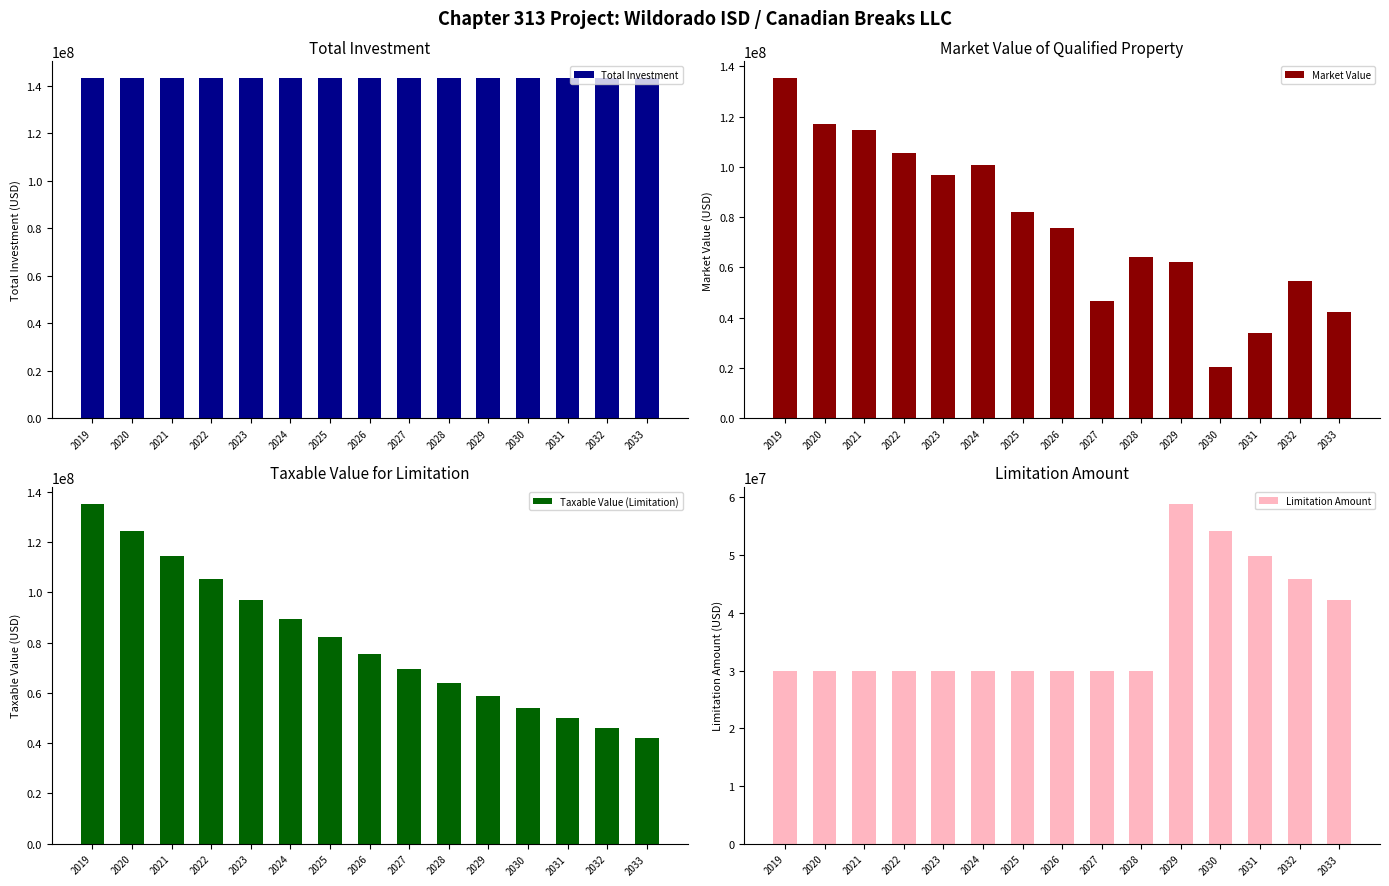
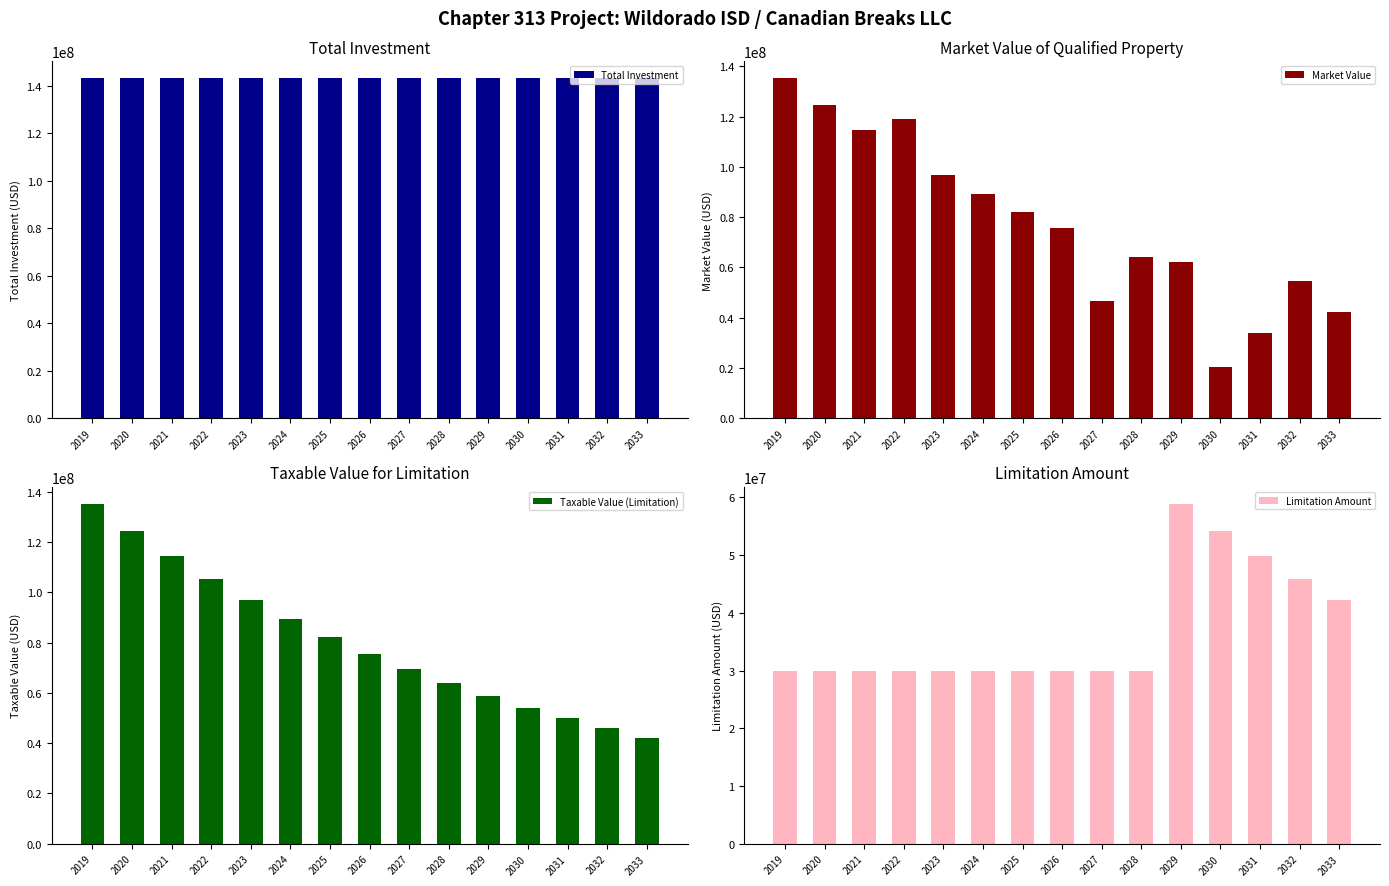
  {
    "Total Investment": {
      "2019": 143000000,
      "2020": 143000000,
      "2021": 143000000,
      "2022": 143000000,
      "2023": 143000000,
      "2024": 143000000,
      "2025": 143000000,
      "2026": 143000000,
      "2027": 143000000,
      "2028": 143000000,
      "2029": 143000000,
      "2030": 143000000,
      "2031": 143000000
    },
    "Market Value of Qualified Property": {
      "2019": 135000000,
-     "2020": 117000000,
+     "2020": 124000000,
      "2021": 114000000,
-     "2022": 105000000,
+     "2022": 119000000,
      "2023": 97000000,
-     "2024": 101000000,
+     "2024": 89000000,
      "2025": 82000000,
      "2026": 76000000,
      "2027": 46000000,
      "2028": 64000000,
      "2029": 62000000,
      "2030": 20000000,
      "2031": 34000000,
      "2032": 55000000,
      "2033": 42000000
    },
    "Taxable Value for Limitation": {
      "2019": 135000000,
      "2020": 124000000,
      "2021": 114000000,
      "2022": 105000000,
      "2023": 97000000,
      "2024": 89000000,
      "2025": 82000000,
      "2026": 76000000,
      "2027": 70000000,
      "2028": 64000000,
      "2029": 59000000,
      "2030": 54000000,
      "2031": 50000000,
      "2032": 46000000,
      "2033": 42000000
    },
    "Limitation Amount": {
      "2019": 30000000,
      "2020": 30000000,
      "2021": 30000000,
      "2022": 30000000,
      "2023": 30000000,
      "2024": 30000000,
      "2025": 30000000,
      "2026": 30000000,
      "2027": 30000000,
      "2028": 30000000,
      "2029": 59000000,
      "2030": 54000000,
      "2031": 50000000,
      "2032": 46000000,
      "2033": 42000000
    }
  }
